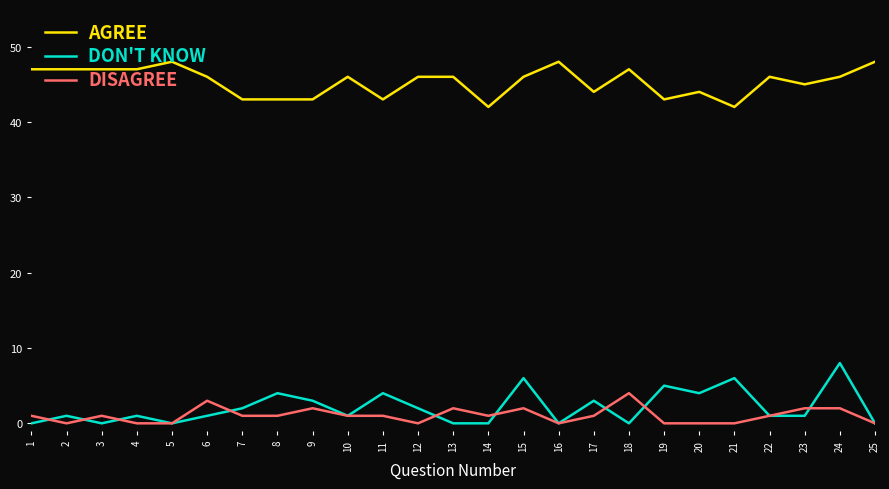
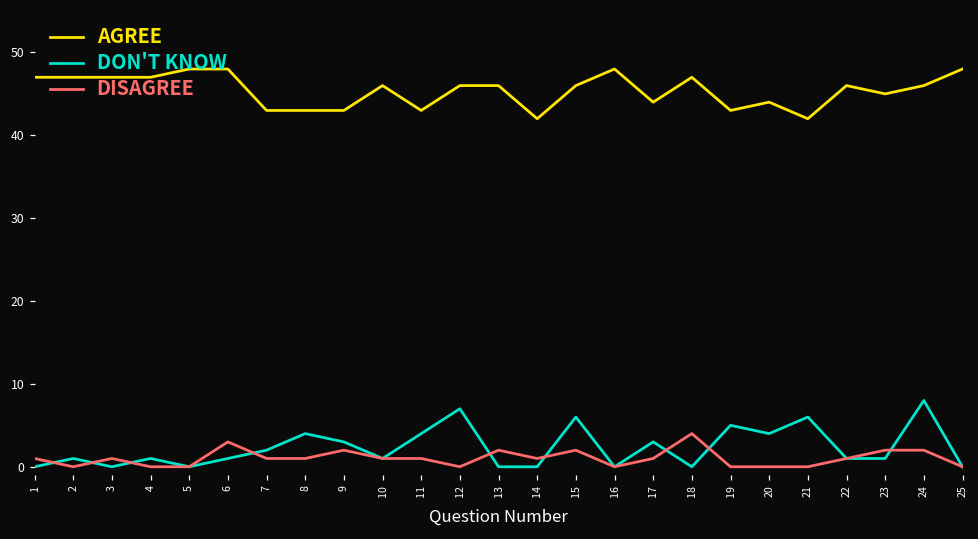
  {
    "AGREE": {
      "1": 47,
      "2": 47,
      "3": 47,
      "4": 47,
      "5": 48,
-     "6": 46,
+     "6": 48,
      "7": 43,
      "8": 43,
      "9": 43,
      "10": 46,
      "11": 43,
      "12": 46,
      "13": 46,
      "14": 42,
      "15": 46,
      "16": 48,
      "17": 44,
      "18": 47,
      "19": 43,
      "20": 44,
      "21": 42,
      "22": 46,
      "23": 45,
      "24": 46,
      "25": 48
    },
    "DON'T KNOW": {
      "1": 0,
      "2": 1,
      "3": 0,
      "4": 1,
      "6": 1,
      "7": 2,
      "8": 4,
      "9": 3,
      "11": 4,
-     "12": 2,
+     "12": 7,
      "13": 0,
      "14": 0,
      "15": 6,
      "17": 3,
      "18": 0,
      "19": 5,
      "20": 4,
      "21": 6,
      "23": 1,
      "24": 8
    },
    "DISAGREE": {
      "1": 1,
      "2": 0,
      "3": 1,
      "4": 0,
      "6": 3,
      "7": 1,
      "8": 1,
      "9": 2,
      "11": 1,
      "12": 0,
      "13": 2,
      "14": 1,
      "15": 2,
      "17": 1,
      "18": 4,
      "19": 0,
      "20": 0,
      "21": 0,
      "23": 2,
      "24": 2
    }
  }
